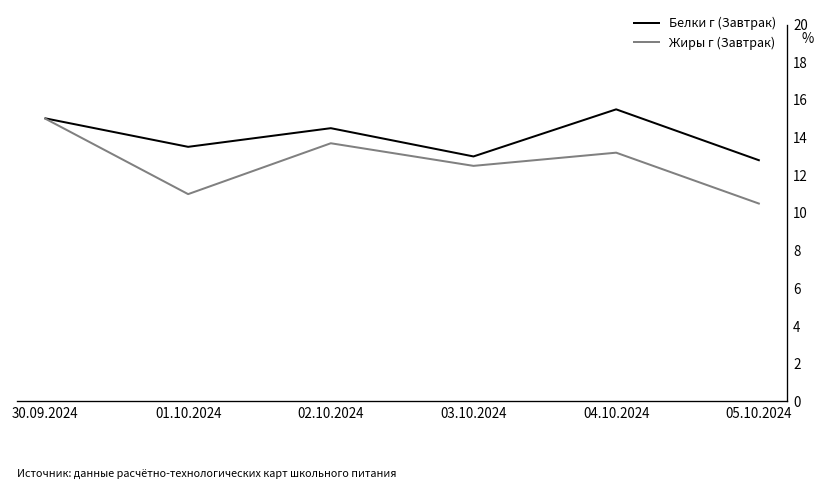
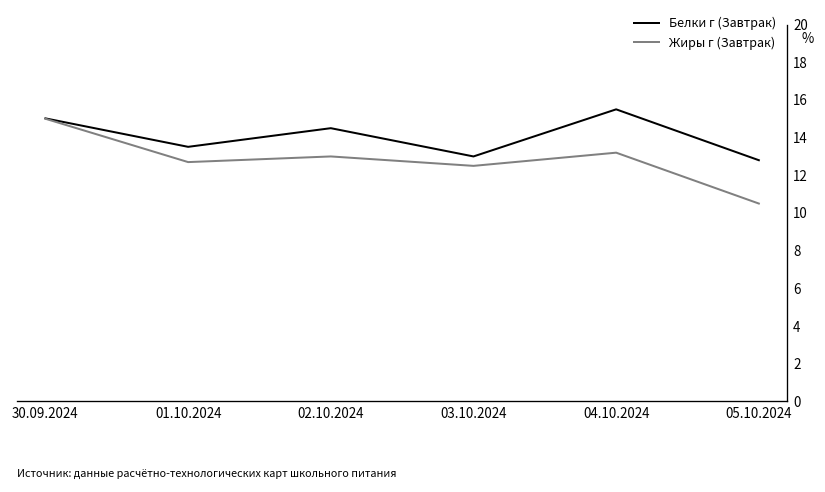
  {
    "Белки г (Завтрак)": {
      "01.10.2024": 13.5,
      "02.10.2024": 14.5,
      "03.10.2024": 13.0,
      "04.10.2024": 15.5,
      "05.10.2024": 12.8
    },
    "Жиры г (Завтрак)": {
-     "01.10.2024": 11.0,
-     "02.10.2024": 13.7,
+     "01.10.2024": 12.7,
+     "02.10.2024": 13.0,
      "03.10.2024": 12.5,
      "04.10.2024": 13.2,
      "05.10.2024": 10.5
    }
  }
